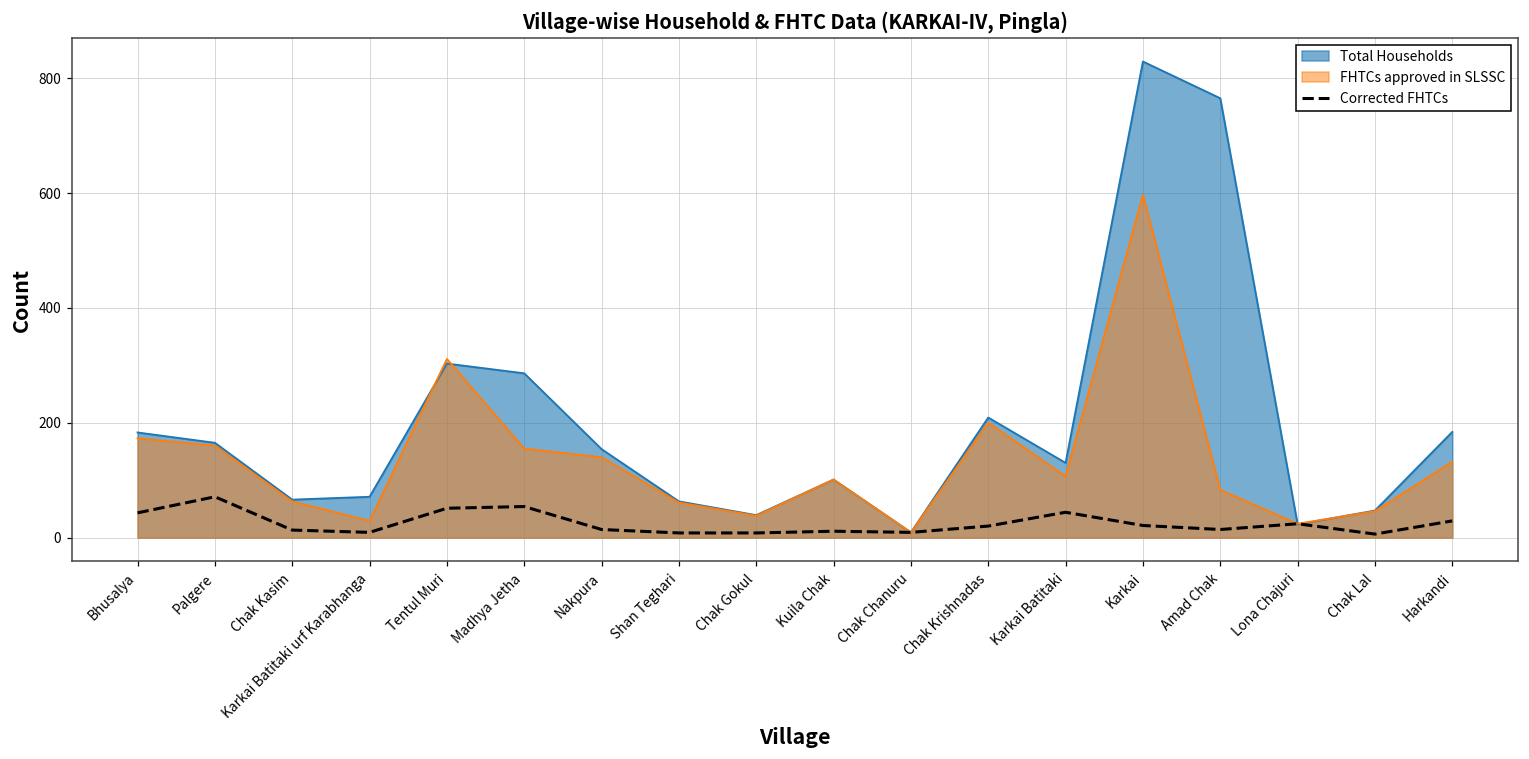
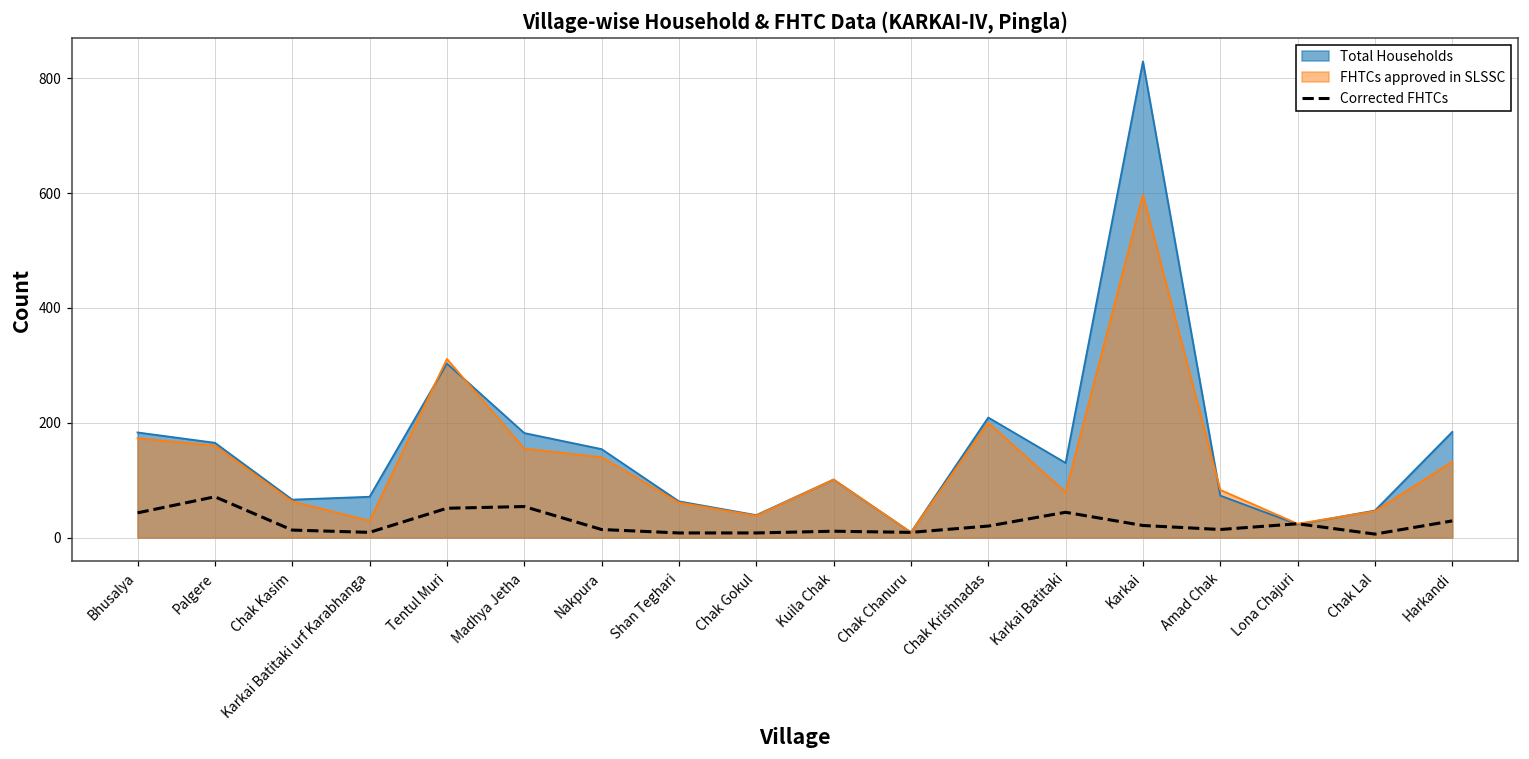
  {
    "Total Households": {
      "Bhusalya": 180,
      "Palgere": 170,
      "Karkai Batitaki urf Karabhanga": 70,
      "Tentul Muri": 300,
-     "Madhya Jetha": 290,
+     "Madhya Jetha": 180,
      "Nakpura": 150,
      "Chak Krishnadas": 210,
      "Karkai Batitaki": 130,
      "Karkai": 830,
-     "Amad Chak": 770,
+     "Amad Chak": 70,
      "Harkandi": 180
    },
    "FHTCs approved in SLSSC": {
      "Bhusalya": 170,
      "Palgere": 160,
      "Karkai Batitaki urf Karabhanga": 30,
      "Tentul Muri": 310,
      "Madhya Jetha": 160,
      "Nakpura": 140,
      "Chak Krishnadas": 200,
-     "Karkai Batitaki": 110,
+     "Karkai Batitaki": 80,
      "Karkai": 600,
      "Amad Chak": 80,
      "Harkandi": 130
    },
    "Corrected FHTCs": {
      "Bhusalya": 40,
      "Palgere": 70,
      "Chak Kasim": 10,
      "Karkai Batitaki urf Karabhanga": 10,
      "Tentul Muri": 50,
      "Madhya Jetha": 50,
      "Nakpura": 10,
      "Shan Teghari": 10,
      "Chak Gokul": 10,
      "Kuila Chak": 10,
      "Chak Krishnadas": 20,
      "Karkai Batitaki": 40,
      "Karkai": 20,
      "Amad Chak": 10,
      "Chak Lal": 10,
      "Harkandi": 30
    }
  }
